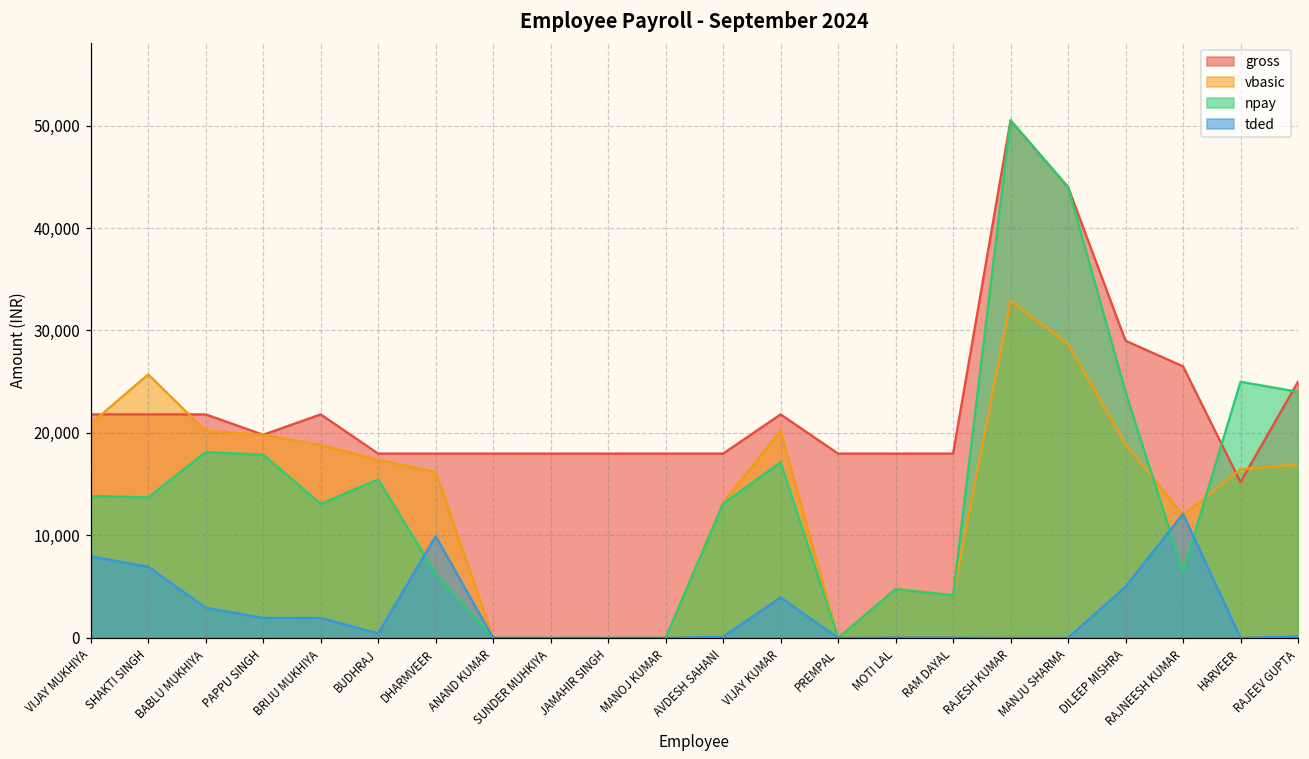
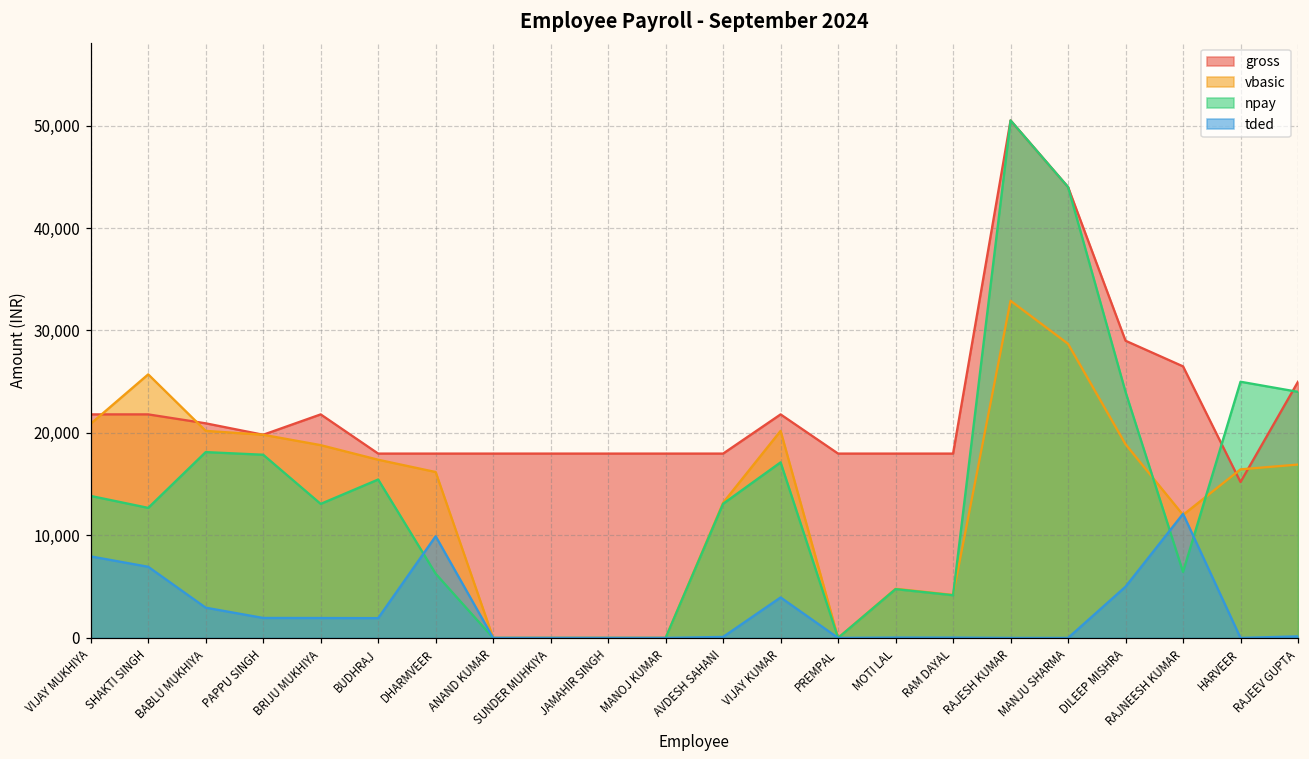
  {
    "gross": {
      "VIJAY MUKHIYA": "22,000",
      "SHAKTI SINGH": "22,000",
-     "BABLU MUKHIYA": "22,000",
+     "BABLU MUKHIYA": "21,000",
      "BRIJU MUKHIYA": "22,000",
      "BUDHRAJ": "18,000",
      "DHARMVEER": "18,000",
      "ANAND KUMAR": "18,000",
      "SUNDER MUHKIYA": "18,000",
      "JAMAHIR SINGH": "18,000",
      "MANOJ KUMAR": "18,000",
      "AVDESH SAHANI": "18,000",
      "VIJAY KUMAR": "22,000",
      "PREMPAL": "18,000",
      "MOTI LAL": "18,000",
      "RAM DAYAL": "18,000",
      "DILEEP MISHRA": "29,000",
      "RAJNEESH KUMAR": "27,000",
      "HARVEER": "15,000",
      "RAJEEV GUPTA": "25,000"
    },
    "vbasic": {
      "VIJAY MUKHIYA": "21,000",
      "SHAKTI SINGH": "26,000",
      "BABLU MUKHIYA": "20,000",
      "BRIJU MUKHIYA": "19,000",
      "BUDHRAJ": "17,000",
      "DHARMVEER": "16,000",
      "VIJAY KUMAR": "20,000",
      "RAJESH KUMAR": "33,000",
      "MANJU SHARMA": "29,000",
      "DILEEP MISHRA": "19,000",
      "HARVEER": "16,000",
      "RAJEEV GUPTA": "17,000"
    },
    "npay": {
      "VIJAY MUKHIYA": "14,000",
-     "SHAKTI SINGH": "14,000",
+     "SHAKTI SINGH": "13,000",
      "BABLU MUKHIYA": "18,000",
      "PAPPU SINGH": "18,000",
      "BRIJU MUKHIYA": "13,000",
      "BUDHRAJ": "15,000",
      "DHARMVEER": "6,000",
      "VIJAY KUMAR": "17,000",
      "DILEEP MISHRA": "24,000",
      "RAJNEESH KUMAR": "6,000",
      "HARVEER": "25,000",
      "RAJEEV GUPTA": "24,000"
    },
    "tded": {
      "VIJAY MUKHIYA": "8,000",
      "SHAKTI SINGH": "7,000",
      "BABLU MUKHIYA": "3,000",
      "PAPPU SINGH": "2,000",
      "BRIJU MUKHIYA": "2,000",
-     "BUDHRAJ": "0",
+     "BUDHRAJ": "2,000",
      "DHARMVEER": "10,000",
      "AVDESH SAHANI": "0",
      "VIJAY KUMAR": "4,000",
      "MOTI LAL": "0",
      "RAM DAYAL": "0",
      "RAJESH KUMAR": "0",
      "MANJU SHARMA": "0",
      "DILEEP MISHRA": "5,000",
      "HARVEER": "0",
      "RAJEEV GUPTA": "0"
    }
  }
